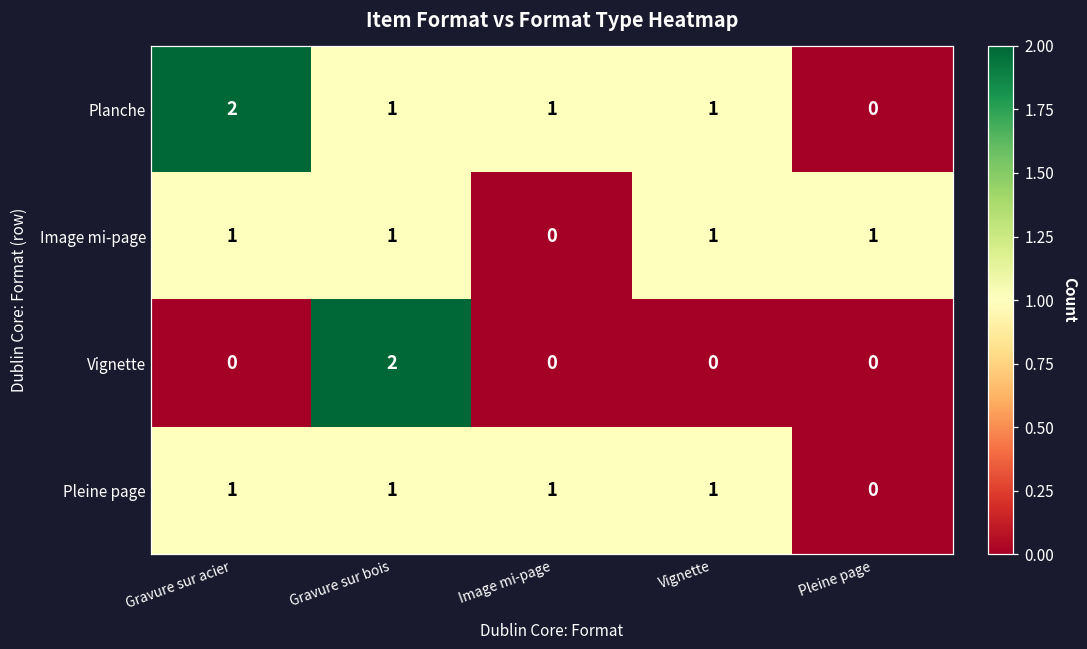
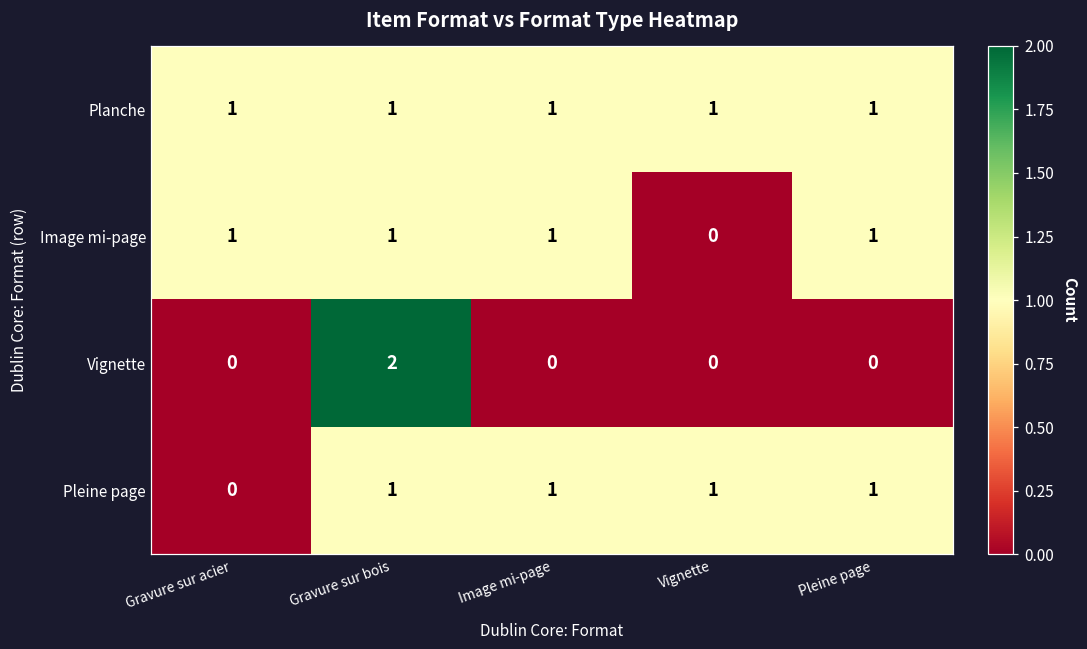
  {
    "Planche": {
-     "Gravure sur acier": 2,
+     "Gravure sur acier": 1,
      "Gravure sur bois": 1,
      "Image mi-page": 1,
      "Vignette": 1,
-     "Pleine page": 0
+     "Pleine page": 1
    },
    "Image mi-page": {
      "Gravure sur acier": 1,
      "Gravure sur bois": 1,
-     "Image mi-page": 0,
-     "Vignette": 1,
+     "Image mi-page": 1,
+     "Vignette": 0,
      "Pleine page": 1
    },
    "Vignette": {
      "Gravure sur acier": 0,
      "Gravure sur bois": 2,
      "Image mi-page": 0,
      "Vignette": 0,
      "Pleine page": 0
    },
    "Pleine page": {
-     "Gravure sur acier": 1,
+     "Gravure sur acier": 0,
      "Gravure sur bois": 1,
      "Image mi-page": 1,
      "Vignette": 1,
-     "Pleine page": 0
+     "Pleine page": 1
    }
  }
